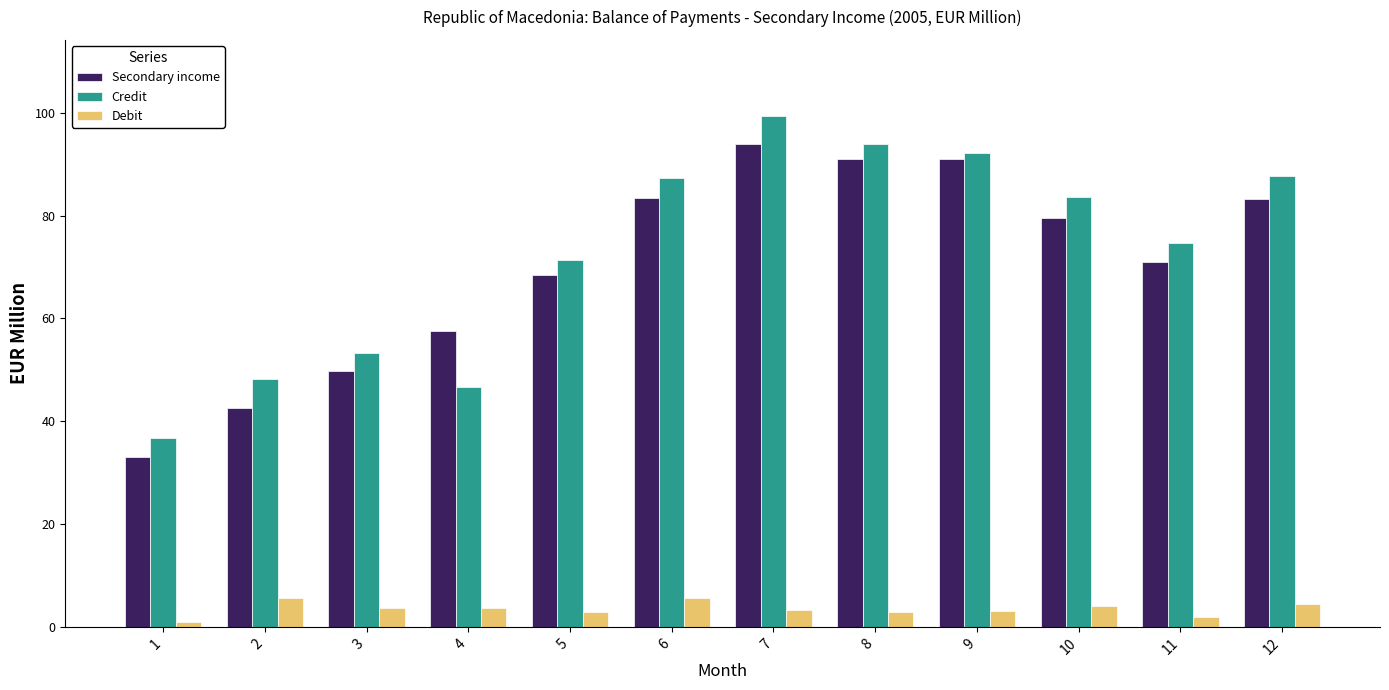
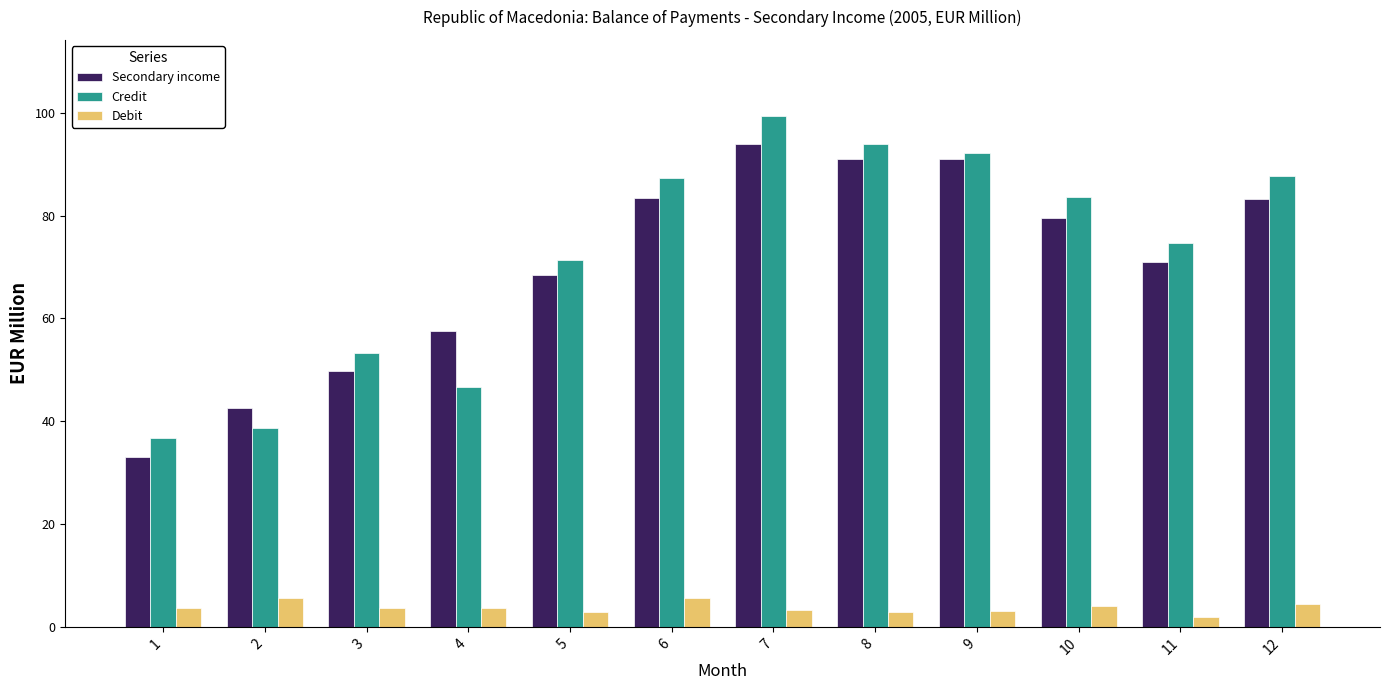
  {
    "Secondary income": {
      "1": 33,
      "2": 43,
      "3": 50,
      "4": 58,
      "5": 68,
      "6": 83,
      "7": 94,
      "8": 91,
      "9": 91,
      "10": 80,
      "11": 71,
      "12": 83
    },
    "Credit": {
      "1": 37,
-     "2": 48,
+     "2": 39,
      "3": 53,
      "4": 47,
      "5": 71,
      "6": 87,
      "7": 99,
      "8": 94,
      "9": 92,
      "10": 84,
      "11": 75,
      "12": 88
    },
    "Debit": {
-     "1": 1,
+     "1": 4,
      "2": 6,
      "3": 4,
      "4": 4,
      "5": 3,
      "6": 6,
      "7": 3,
      "8": 3,
      "9": 3,
      "10": 4,
      "11": 2,
      "12": 4
    }
  }
